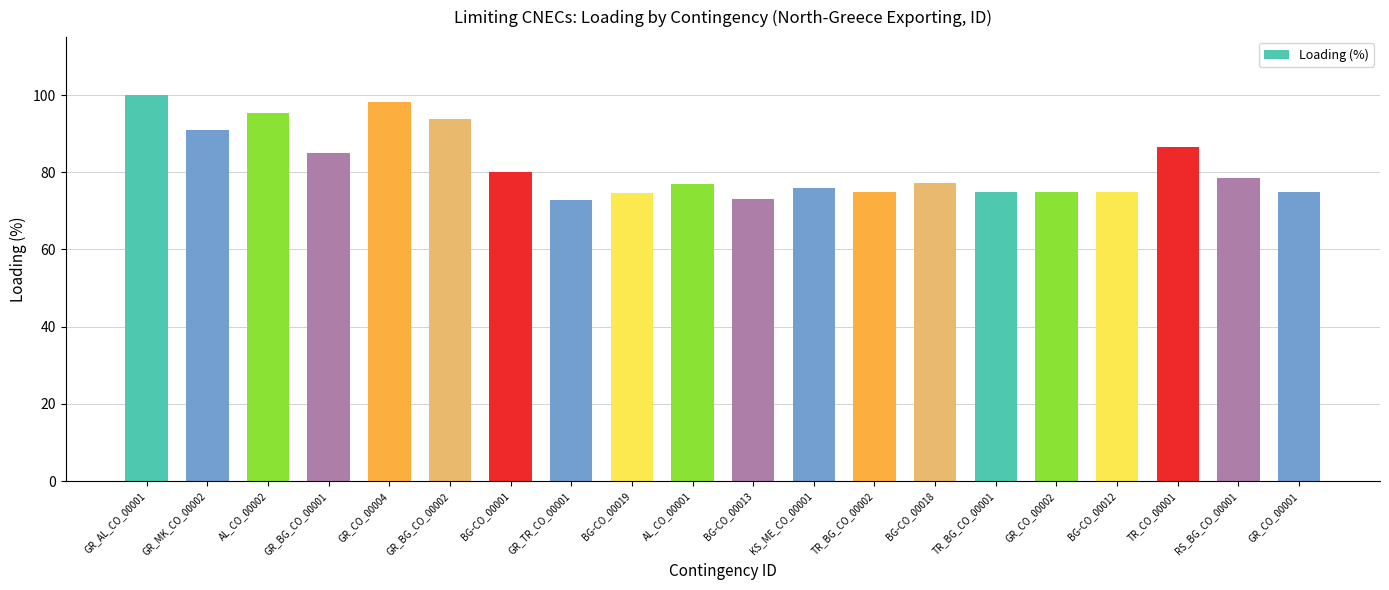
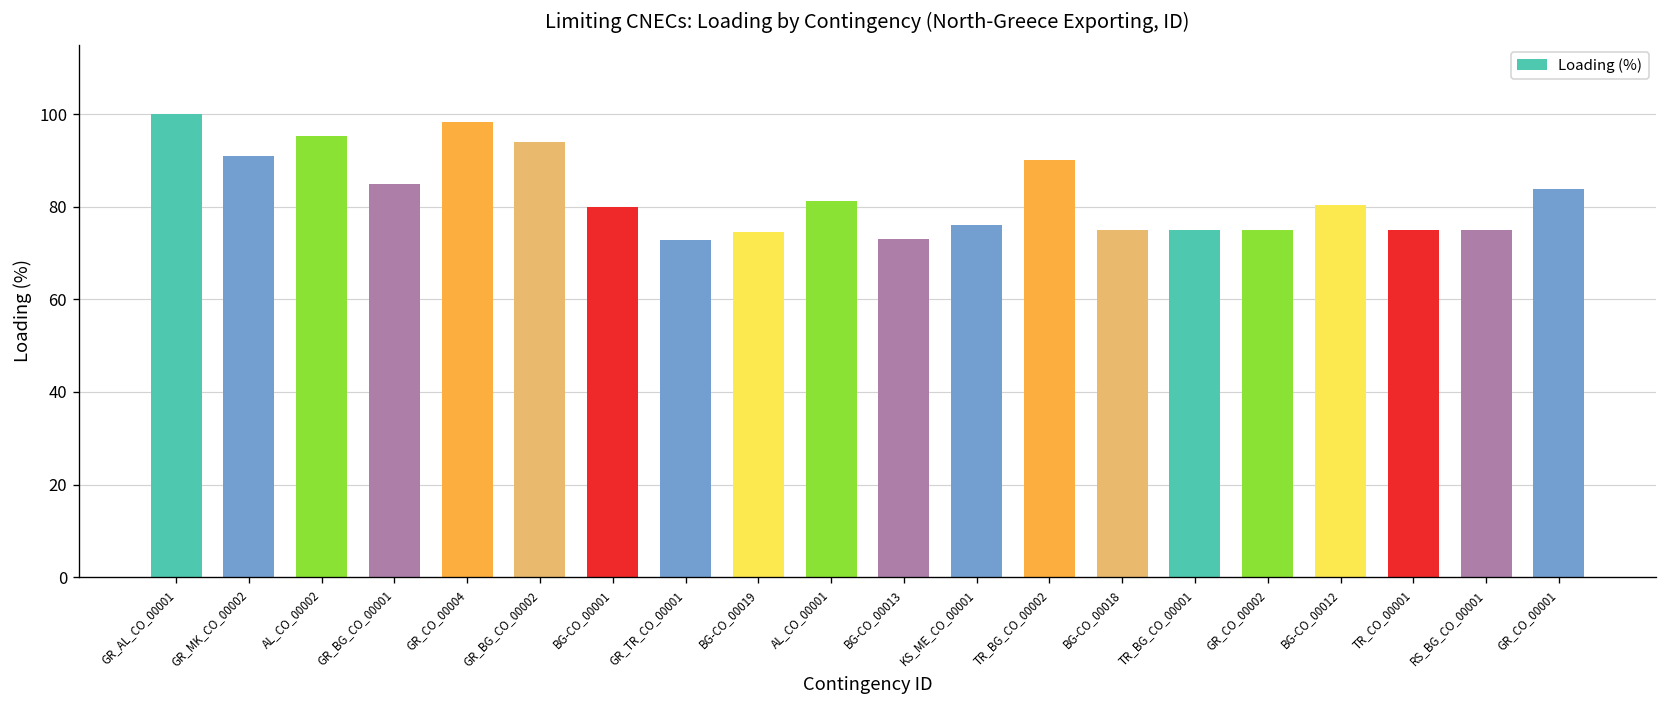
  {
    "GR_AL_CO_00001": 100,
    "GR_MK_CO_00002": 91,
    "AL_CO_00002": 95,
    "GR_BG_CO_00001": 85,
    "GR_CO_00004": 98,
    "GR_BG_CO_00002": 94,
    "BG-CO_00001": 80,
    "GR_TR_CO_00001": 73,
    "BG-CO_00019": 75,
-   "AL_CO_00001": 77,
+   "AL_CO_00001": 81,
    "BG-CO_00013": 73,
    "KS_ME_CO_00001": 76,
-   "TR_BG_CO_00002": 75,
-   "BG-CO_00018": 77,
+   "TR_BG_CO_00002": 90,
+   "BG-CO_00018": 75,
    "TR_BG_CO_00001": 75,
    "GR_CO_00002": 75,
-   "BG-CO_00012": 75,
-   "TR_CO_00001": 87,
-   "RS_BG_CO_00001": 79,
-   "GR_CO_00001": 75
+   "BG-CO_00012": 80,
+   "TR_CO_00001": 75,
+   "RS_BG_CO_00001": 75,
+   "GR_CO_00001": 84
  }
